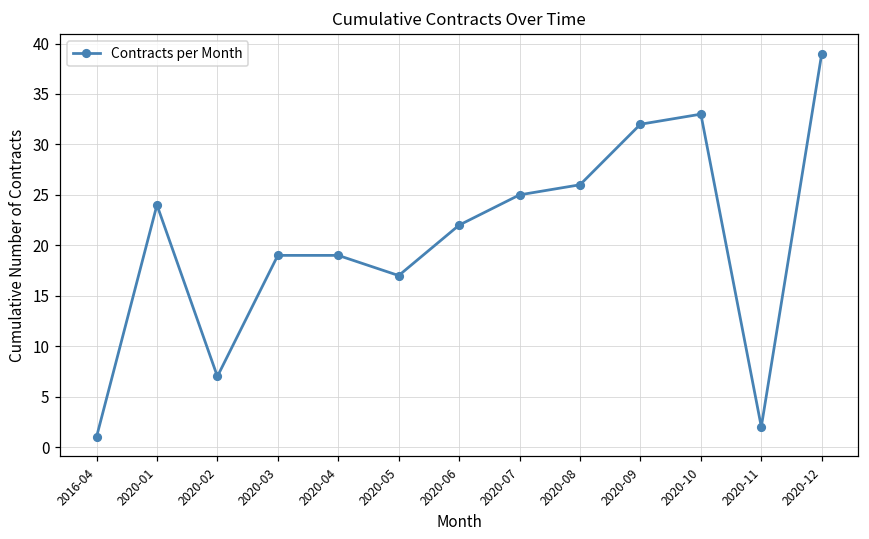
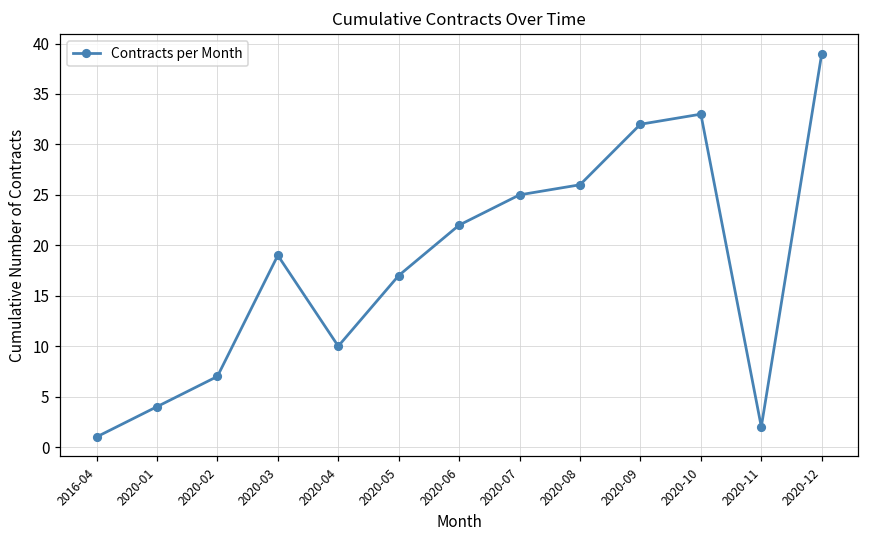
  {
    "2016-04": 1,
-   "2020-01": 24,
+   "2020-01": 4,
    "2020-02": 7,
    "2020-03": 19,
-   "2020-04": 19,
+   "2020-04": 10,
    "2020-05": 17,
    "2020-06": 22,
    "2020-07": 25,
    "2020-08": 26,
    "2020-09": 32,
    "2020-10": 33,
    "2020-11": 2,
    "2020-12": 39
  }
